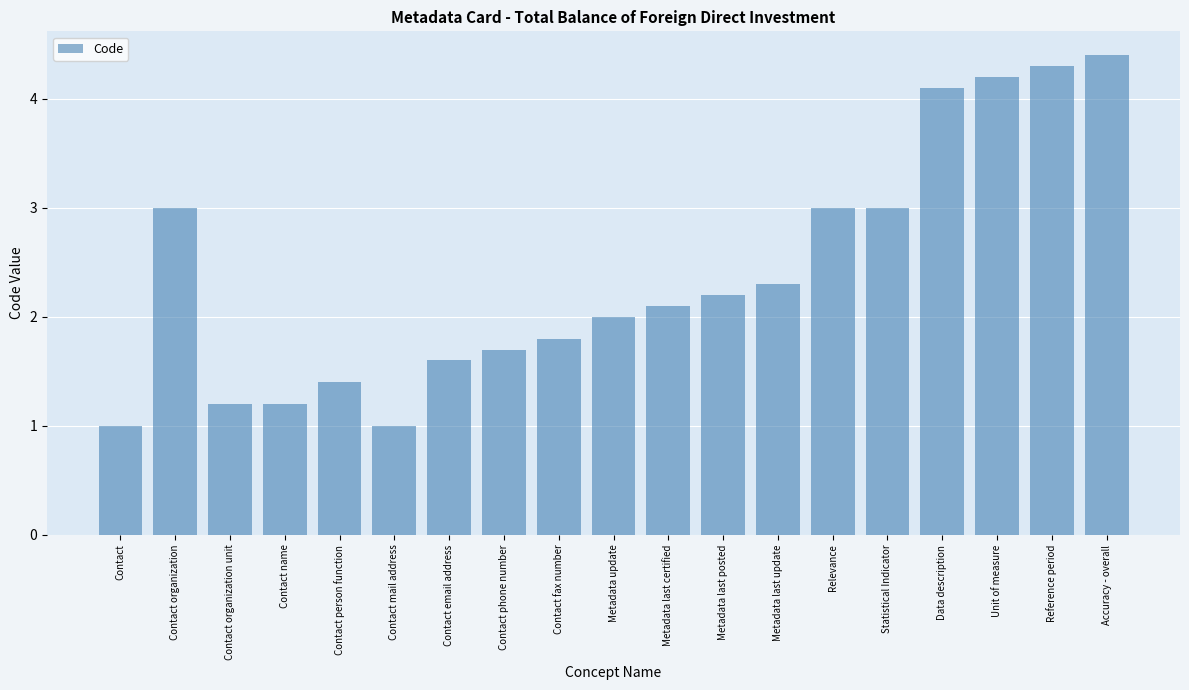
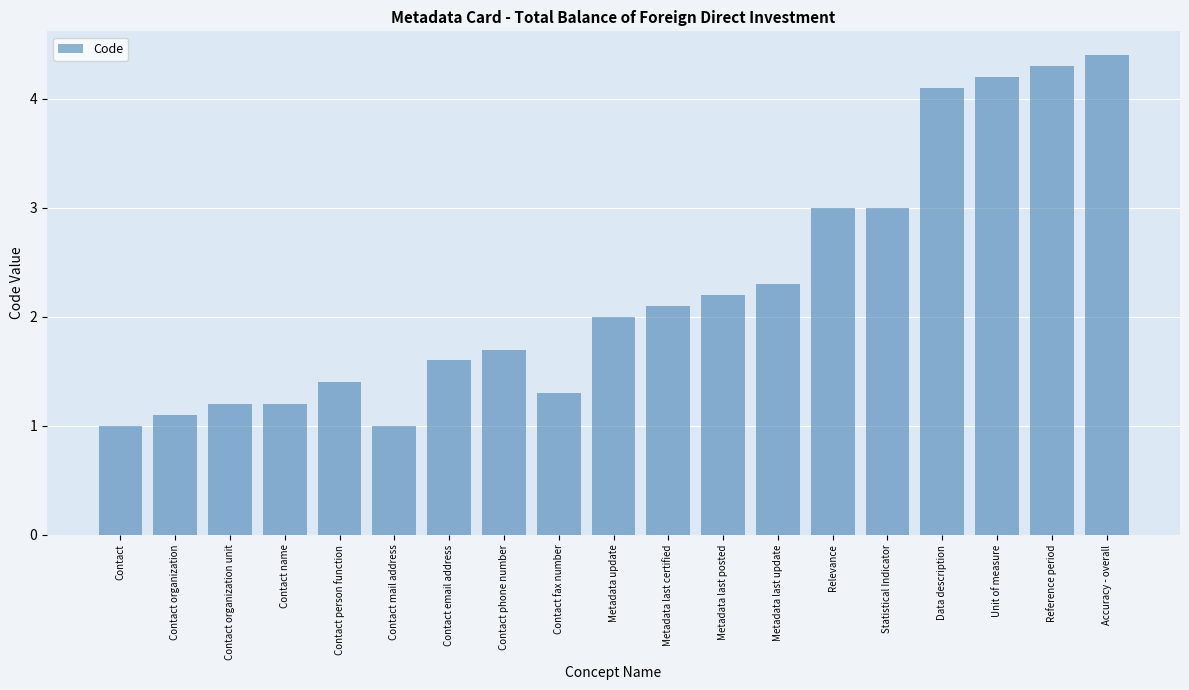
  {
    "Contact": 1.0,
-   "Contact organization": 3.0,
+   "Contact organization": 1.1,
    "Contact organization unit": 1.2,
    "Contact name": 1.2,
    "Contact person function": 1.4,
    "Contact mail address": 1.0,
    "Contact email address": 1.6,
    "Contact phone number": 1.7,
-   "Contact fax number": 1.8,
+   "Contact fax number": 1.3,
    "Metadata update": 2.0,
    "Metadata last certified": 2.1,
    "Metadata last posted": 2.2,
    "Metadata last update": 2.3,
    "Relevance": 3.0,
    "Statistical Indicator": 3.0,
    "Data description": 4.1,
    "Unit of measure": 4.2,
    "Reference period": 4.3,
    "Accuracy - overall": 4.4
  }
